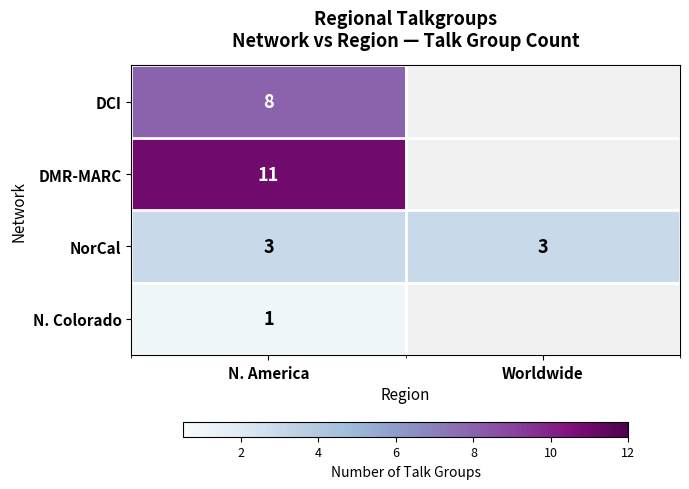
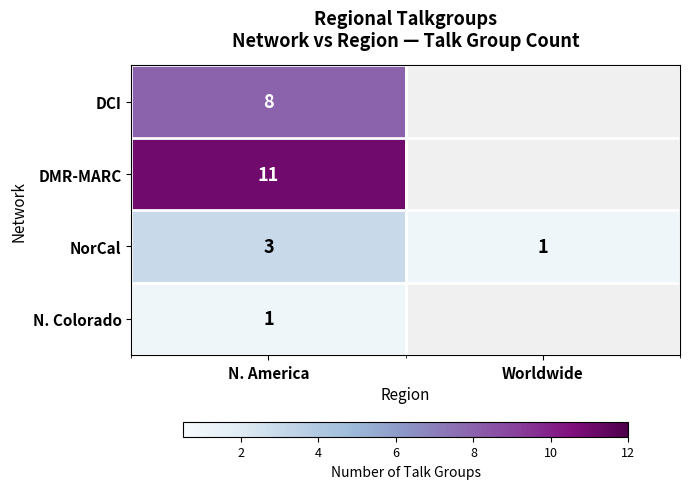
  {
    "DCI": {
      "N. America": 8
    },
    "DMR-MARC": {
      "N. America": 11
    },
    "NorCal": {
      "N. America": 3,
-     "Worldwide": 3
+     "Worldwide": 1
    },
    "N. Colorado": {
      "N. America": 1
    }
  }
